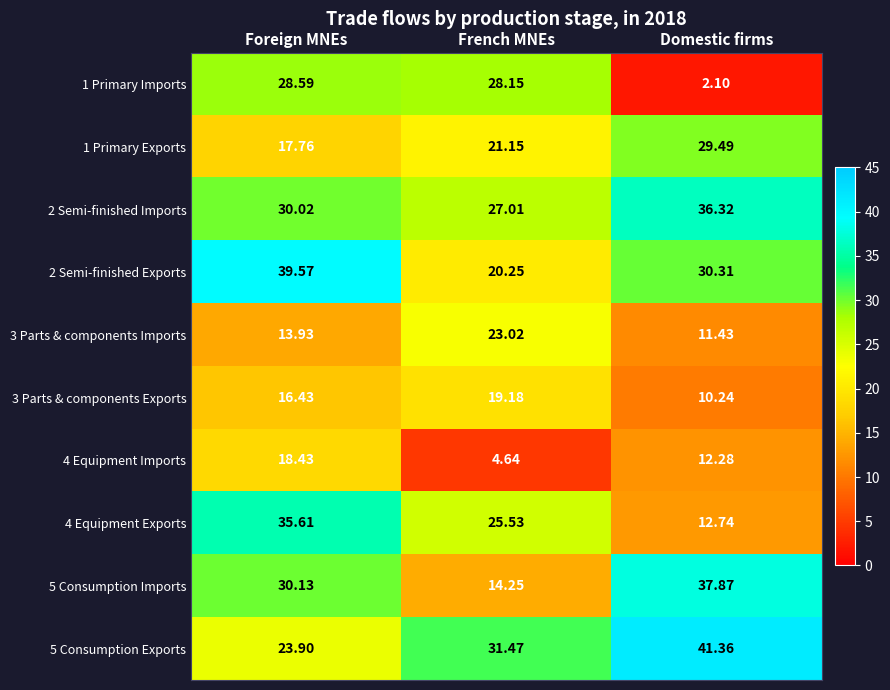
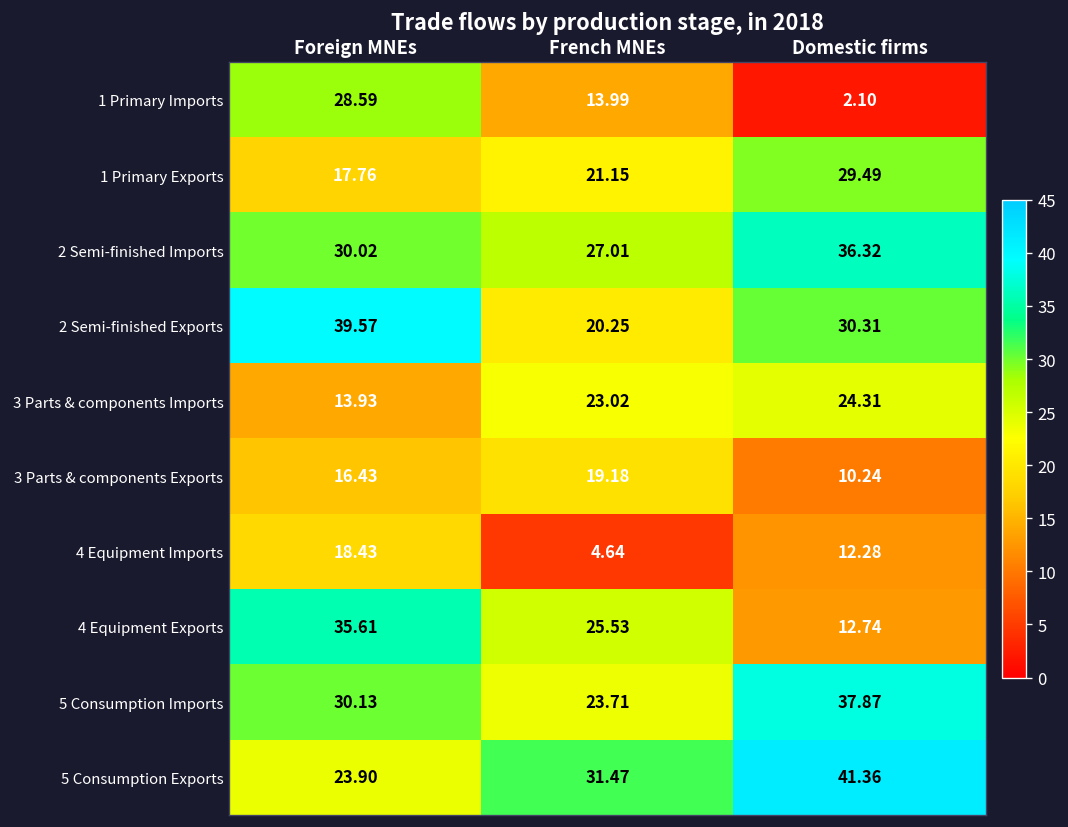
  {
    "1 Primary Imports": {
      "Foreign MNEs": 28.59,
-     "French MNEs": 28.15,
+     "French MNEs": 13.99,
      "Domestic firms": 2.10
    },
    "1 Primary Exports": {
      "Foreign MNEs": 17.76,
      "French MNEs": 21.15,
      "Domestic firms": 29.49
    },
    "2 Semi-finished Imports": {
      "Foreign MNEs": 30.02,
      "French MNEs": 27.01,
      "Domestic firms": 36.32
    },
    "2 Semi-finished Exports": {
      "Foreign MNEs": 39.57,
      "French MNEs": 20.25,
      "Domestic firms": 30.31
    },
    "3 Parts & components Imports": {
      "Foreign MNEs": 13.93,
      "French MNEs": 23.02,
-     "Domestic firms": 11.43
+     "Domestic firms": 24.31
    },
    "3 Parts & components Exports": {
      "Foreign MNEs": 16.43,
      "French MNEs": 19.18,
      "Domestic firms": 10.24
    },
    "4 Equipment Imports": {
      "Foreign MNEs": 18.43,
      "French MNEs": 4.64,
      "Domestic firms": 12.28
    },
    "4 Equipment Exports": {
      "Foreign MNEs": 35.61,
      "French MNEs": 25.53,
      "Domestic firms": 12.74
    },
    "5 Consumption Imports": {
      "Foreign MNEs": 30.13,
-     "French MNEs": 14.25,
+     "French MNEs": 23.71,
      "Domestic firms": 37.87
    },
    "5 Consumption Exports": {
      "Foreign MNEs": 23.90,
      "French MNEs": 31.47,
      "Domestic firms": 41.36
    }
  }
